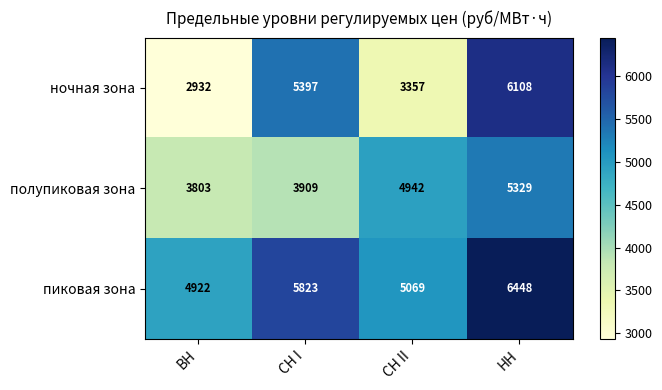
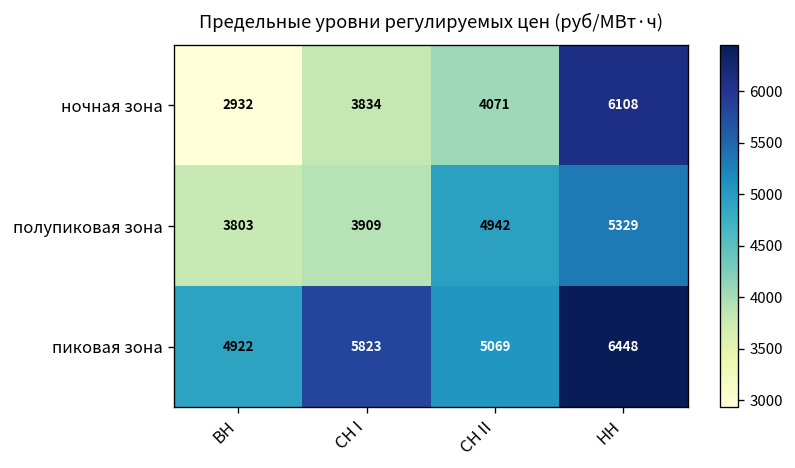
  {
    "ночная зона": {
      "ВН": 2932,
-     "СН I": 5397,
-     "СН II": 3357,
+     "СН I": 3834,
+     "СН II": 4071,
      "НН": 6108
    },
    "полупиковая зона": {
      "ВН": 3803,
      "СН I": 3909,
      "СН II": 4942,
      "НН": 5329
    },
    "пиковая зона": {
      "ВН": 4922,
      "СН I": 5823,
      "СН II": 5069,
      "НН": 6448
    }
  }
